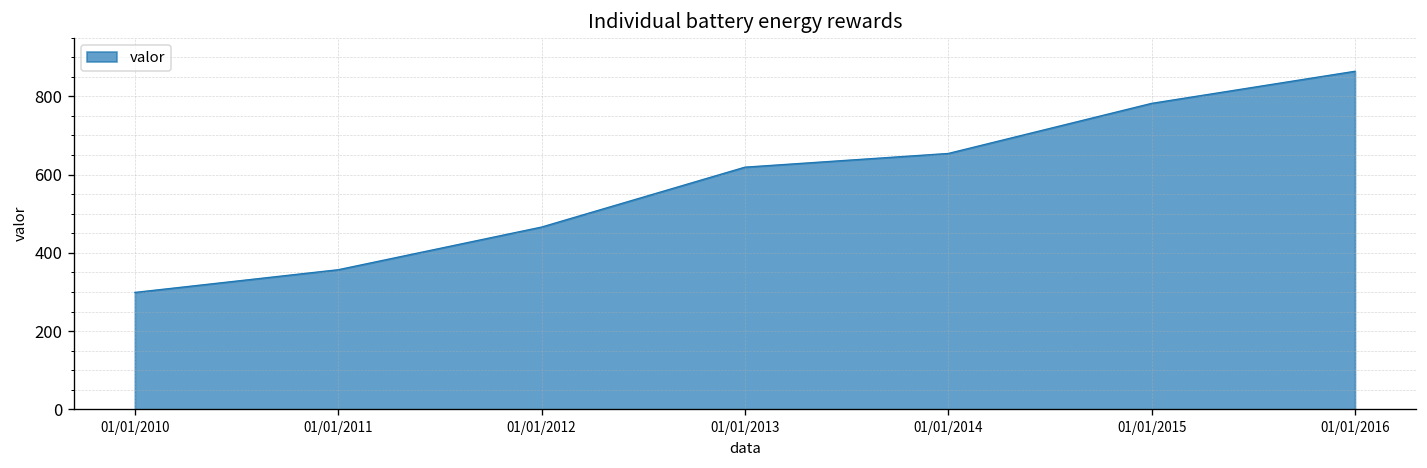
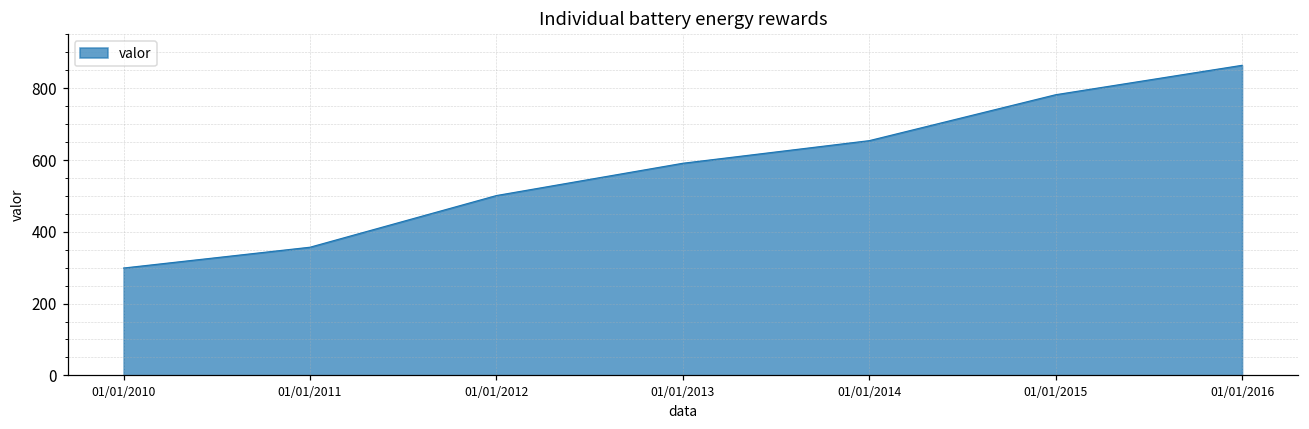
  {
    "01/01/2010": 300,
    "01/01/2011": 360,
-   "01/01/2012": 470,
-   "01/01/2013": 620,
+   "01/01/2012": 500,
+   "01/01/2013": 590,
    "01/01/2014": 650,
    "01/01/2015": 780,
    "01/01/2016": 860
  }
